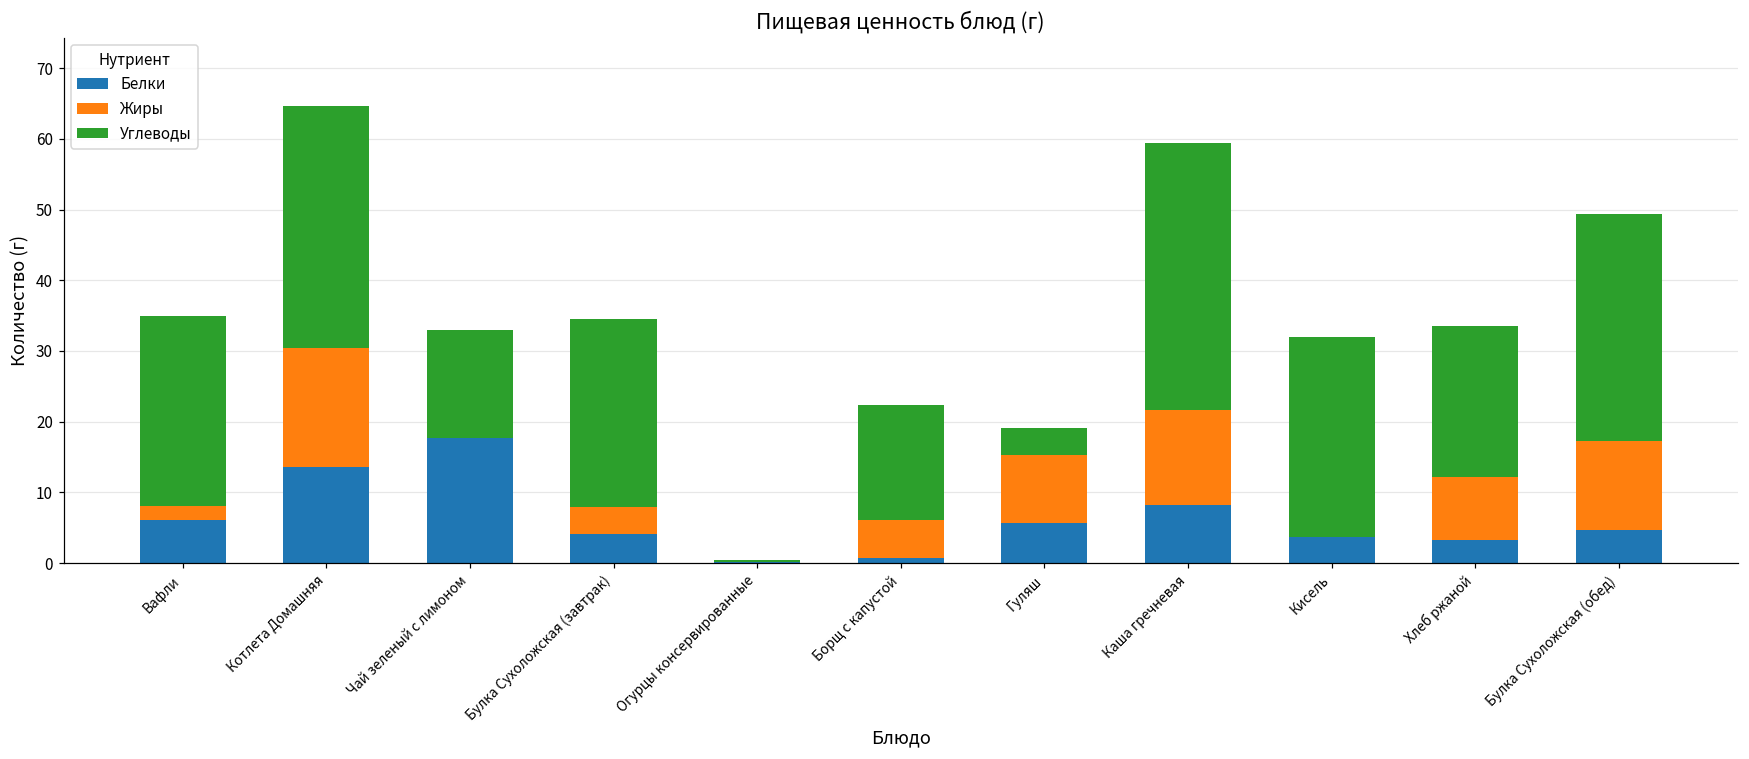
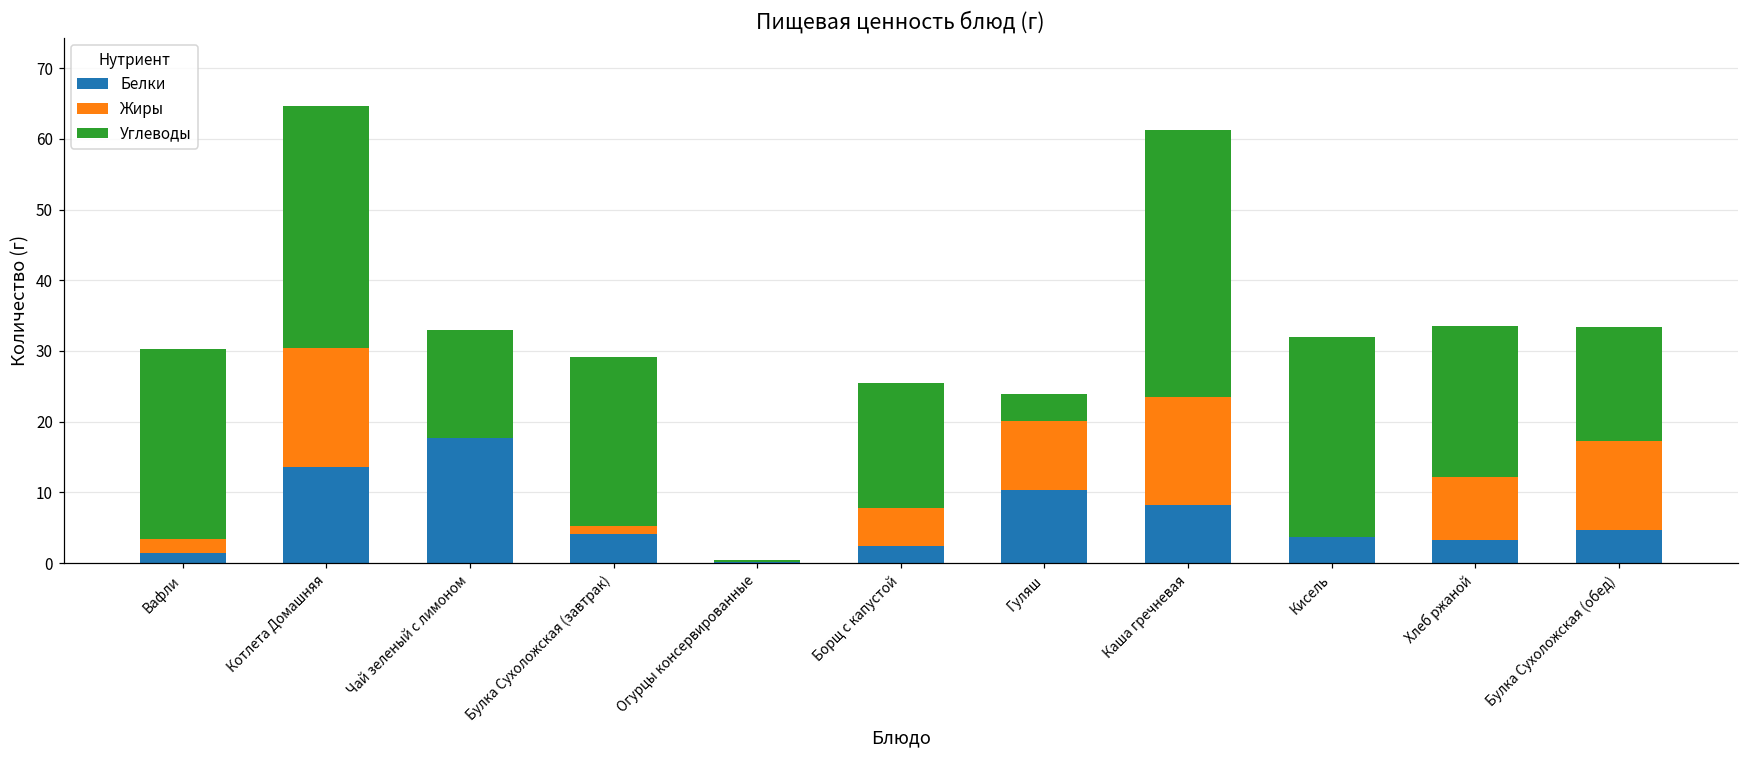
  {
    "Белки": {
-     "Вафли": 6,
+     "Вафли": 1,
      "Котлета Домашняя": 14,
      "Чай зеленый с лимоном": 18,
      "Булка Сухоложская (завтрак)": 4,
-     "Борщ с капустой": 1,
-     "Гуляш": 6,
+     "Борщ с капустой": 2,
+     "Гуляш": 10,
      "Каша гречневая": 8,
      "Кисель": 4,
      "Хлеб ржаной": 3,
      "Булка Сухоложская (обед)": 5
    },
    "Жиры": {
      "Вафли": 2,
      "Котлета Домашняя": 17,
      "Чай зеленый с лимоном": 0,
-     "Булка Сухоложская (завтрак)": 4,
+     "Булка Сухоложская (завтрак)": 1,
      "Огурцы консервированные": 0,
      "Борщ с капустой": 5,
      "Гуляш": 10,
-     "Каша гречневая": 13,
+     "Каша гречневая": 15,
      "Кисель": 0,
      "Хлеб ржаной": 9,
      "Булка Сухоложская (обед)": 13
    },
    "Углеводы": {
      "Вафли": 27,
      "Котлета Домашняя": 34,
      "Чай зеленый с лимоном": 15,
-     "Булка Сухоложская (завтрак)": 27,
-     "Борщ с капустой": 16,
+     "Булка Сухоложская (завтрак)": 24,
+     "Борщ с капустой": 18,
      "Гуляш": 4,
      "Каша гречневая": 38,
      "Кисель": 28,
      "Хлеб ржаной": 21,
-     "Булка Сухоложская (обед)": 32
+     "Булка Сухоложская (обед)": 16
    }
  }
